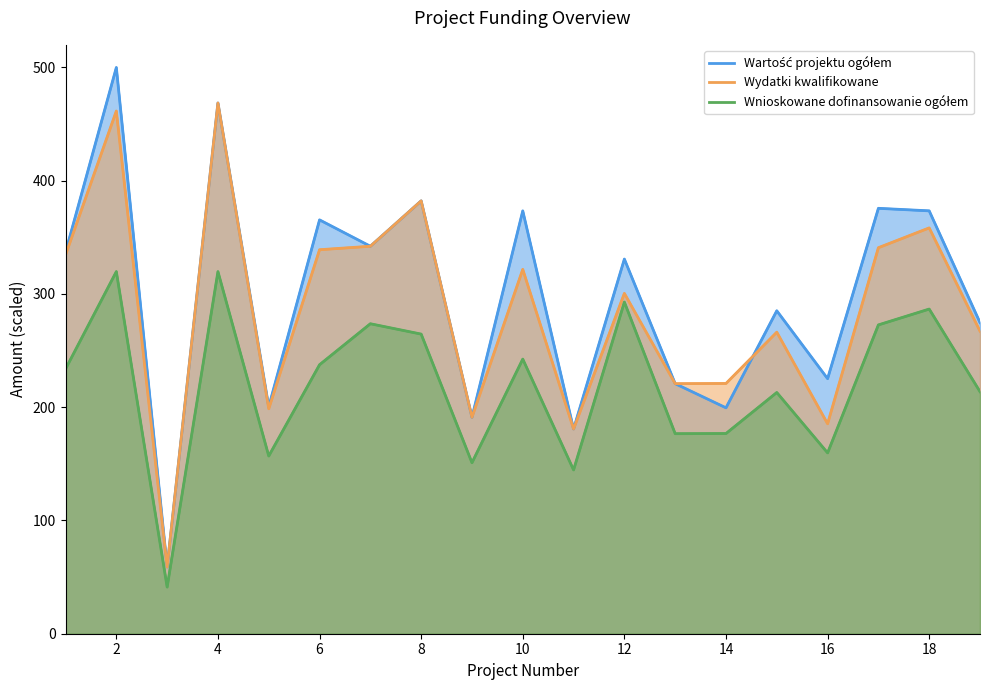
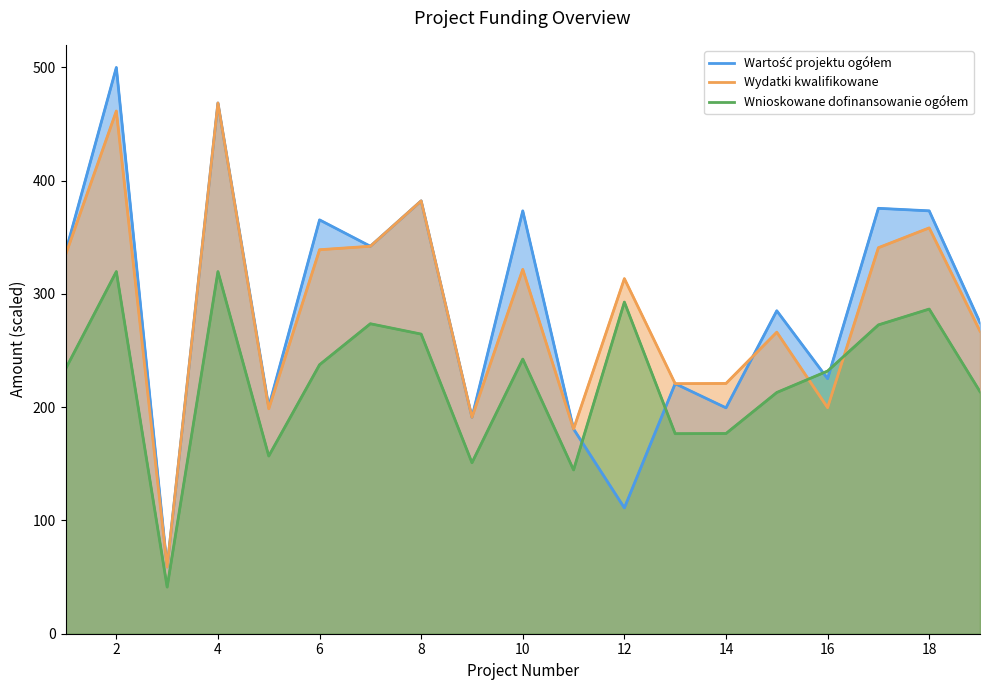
  {
    "Wartość projektu ogółem": {
      "2": 500,
      "6": 365,
      "10": 373,
-     "12": 331,
+     "12": 111,
      "14": 199,
      "16": 225,
      "18": 373
    },
    "Wydatki kwalifikowane": {
      "2": 462,
      "6": 339,
      "10": 322,
-     "12": 301,
+     "12": 314,
      "14": 221,
-     "16": 185,
+     "16": 200,
      "18": 358
    },
    "Wnioskowane dofinansowanie ogółem": {
      "2": 320,
      "4": 320,
      "6": 238,
      "8": 265,
      "10": 243,
      "12": 293,
      "14": 177,
-     "16": 160,
+     "16": 232,
      "18": 287
    }
  }
